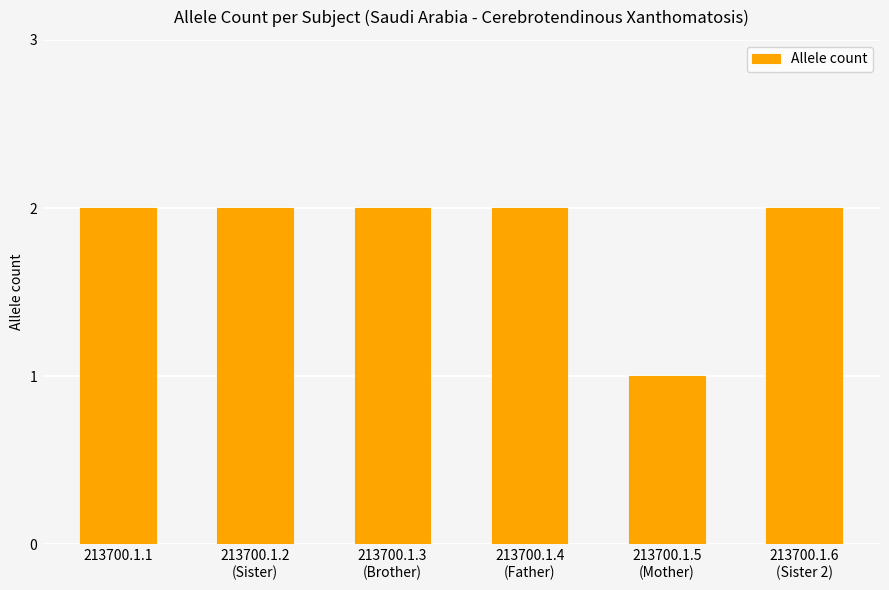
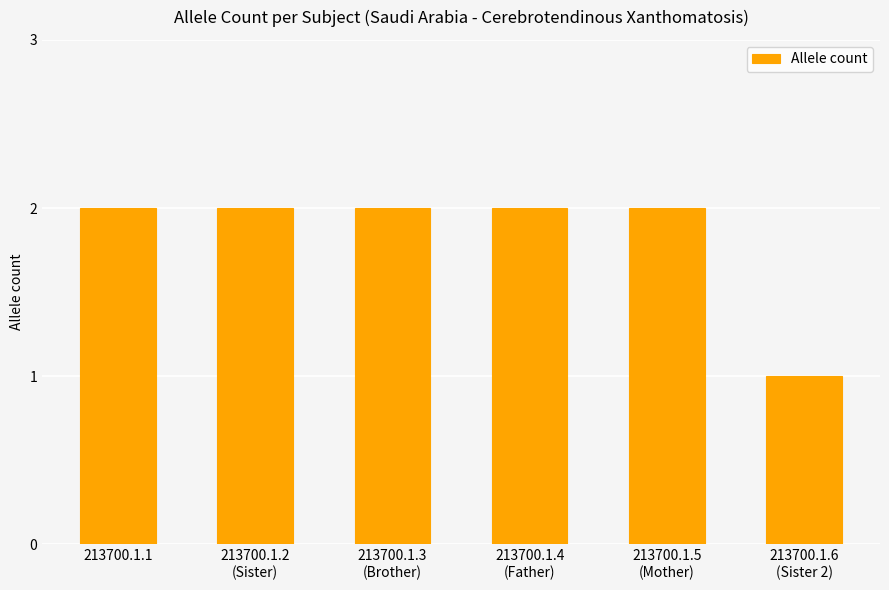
  {
    "213700.1.1": 2,
    "213700.1.2 (Sister)": 2,
    "213700.1.3 (Brother)": 2,
    "213700.1.4 (Father)": 2,
-   "213700.1.5 (Mother)": 1,
-   "213700.1.6 (Sister 2)": 2
+   "213700.1.5 (Mother)": 2,
+   "213700.1.6 (Sister 2)": 1
  }
